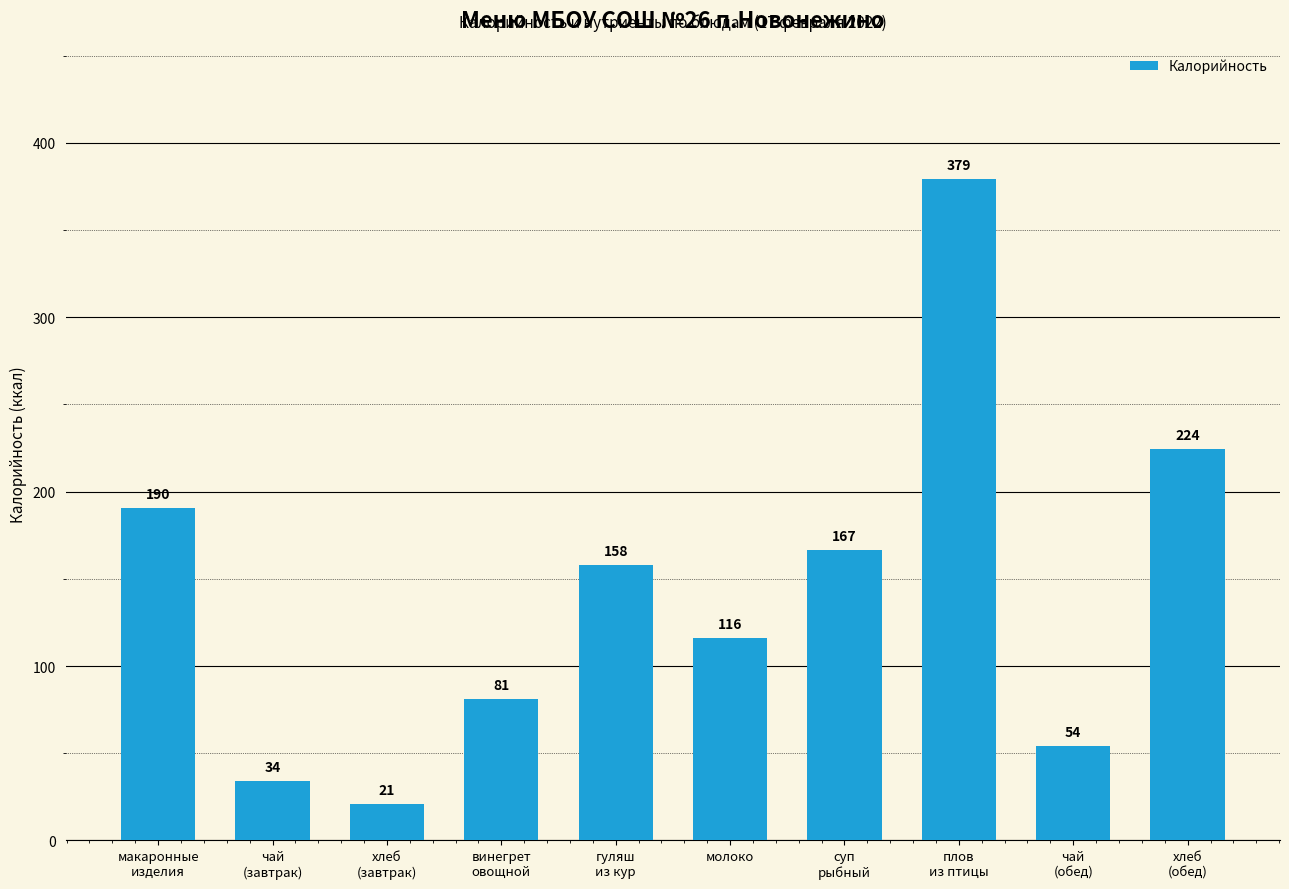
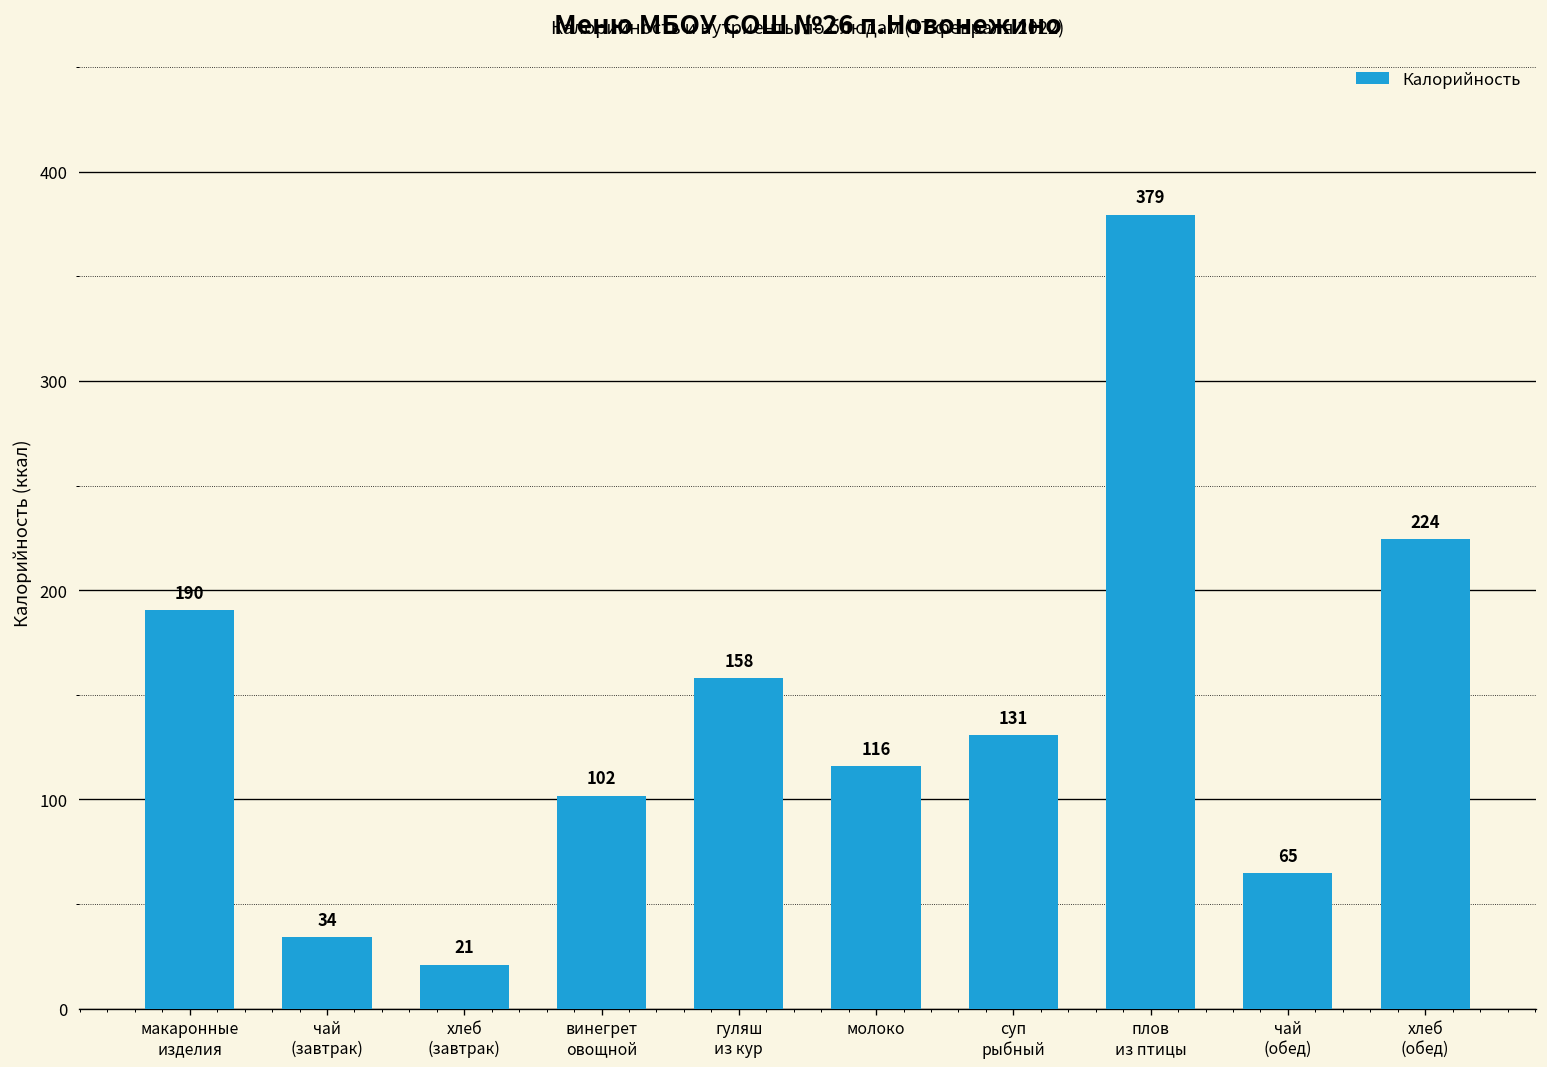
  {
    "макаронные изделия": 190,
    "чай (завтрак)": 34,
    "хлеб (завтрак)": 21,
-   "винегрет овощной": 81,
+   "винегрет овощной": 102,
    "гуляш из кур": 158,
    "молоко": 116,
-   "суп рыбный": 167,
+   "суп рыбный": 131,
    "плов из птицы": 379,
-   "чай (обед)": 54,
+   "чай (обед)": 65,
    "хлеб (обед)": 224
  }
